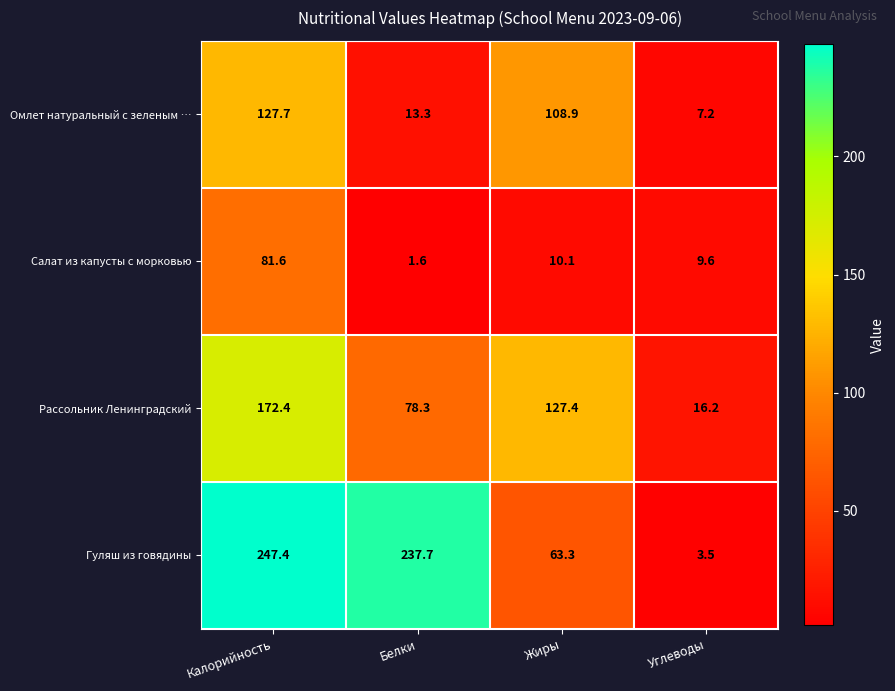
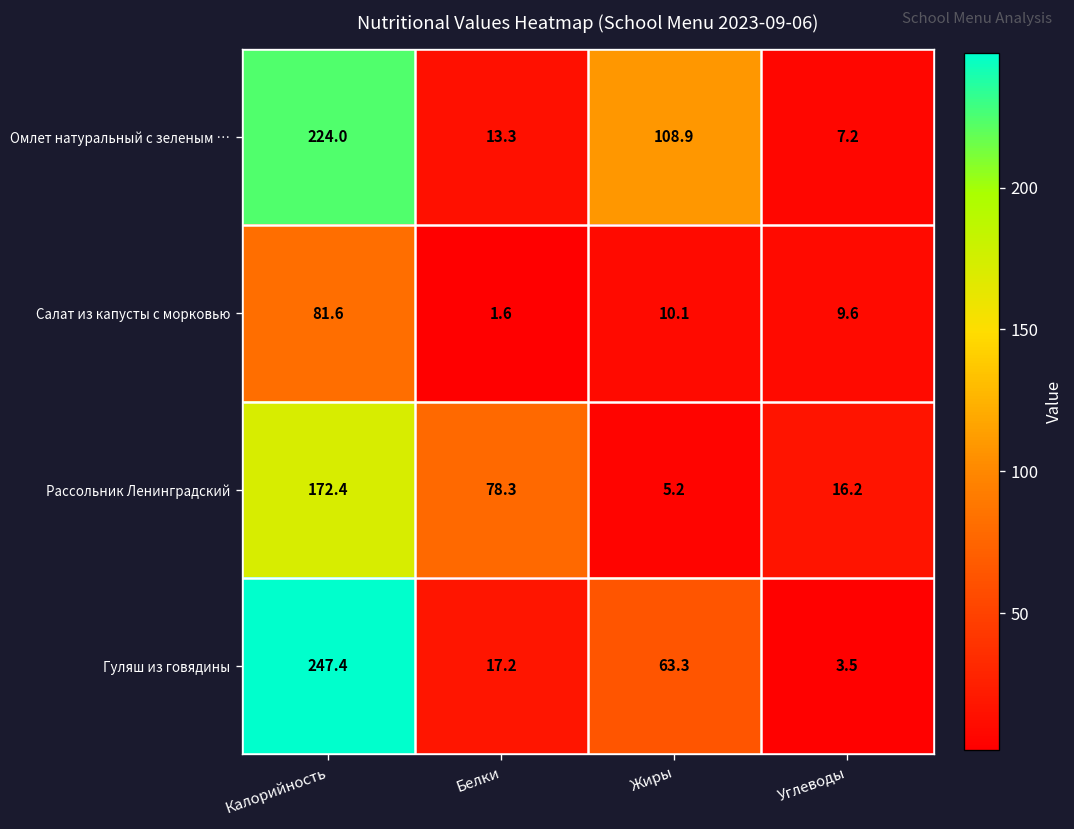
  {
    "Омлет натуральный с зеленым …": {
-     "Калорийность": 127.7,
+     "Калорийность": 224.0,
      "Белки": 13.3,
      "Жиры": 108.9,
      "Углеводы": 7.2
    },
    "Салат из капусты с морковью": {
      "Калорийность": 81.6,
      "Белки": 1.6,
      "Жиры": 10.1,
      "Углеводы": 9.6
    },
    "Рассольник Ленинградский": {
      "Калорийность": 172.4,
      "Белки": 78.3,
-     "Жиры": 127.4,
+     "Жиры": 5.2,
      "Углеводы": 16.2
    },
    "Гуляш из говядины": {
      "Калорийность": 247.4,
-     "Белки": 237.7,
+     "Белки": 17.2,
      "Жиры": 63.3,
      "Углеводы": 3.5
    }
  }
